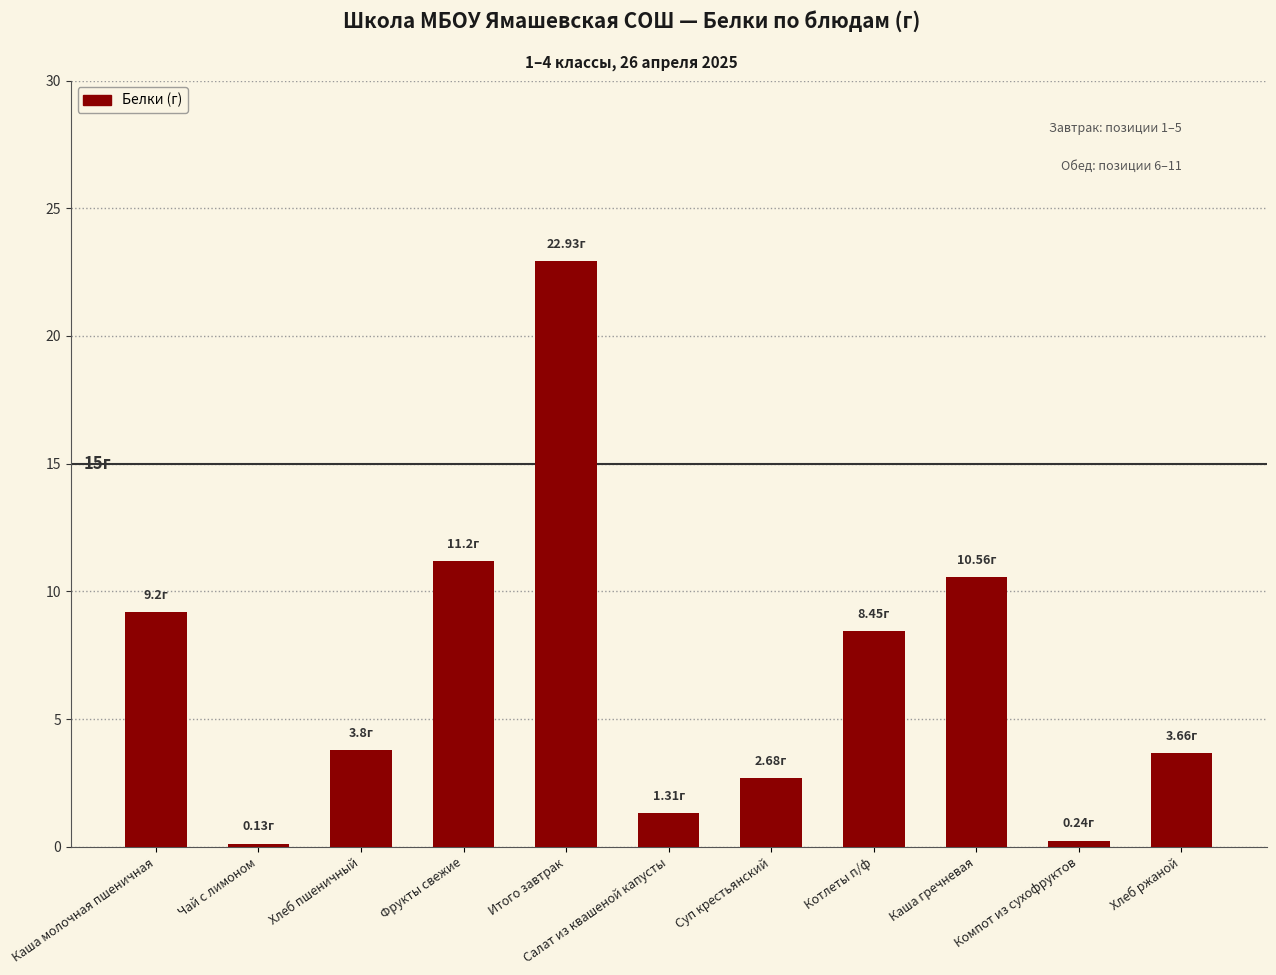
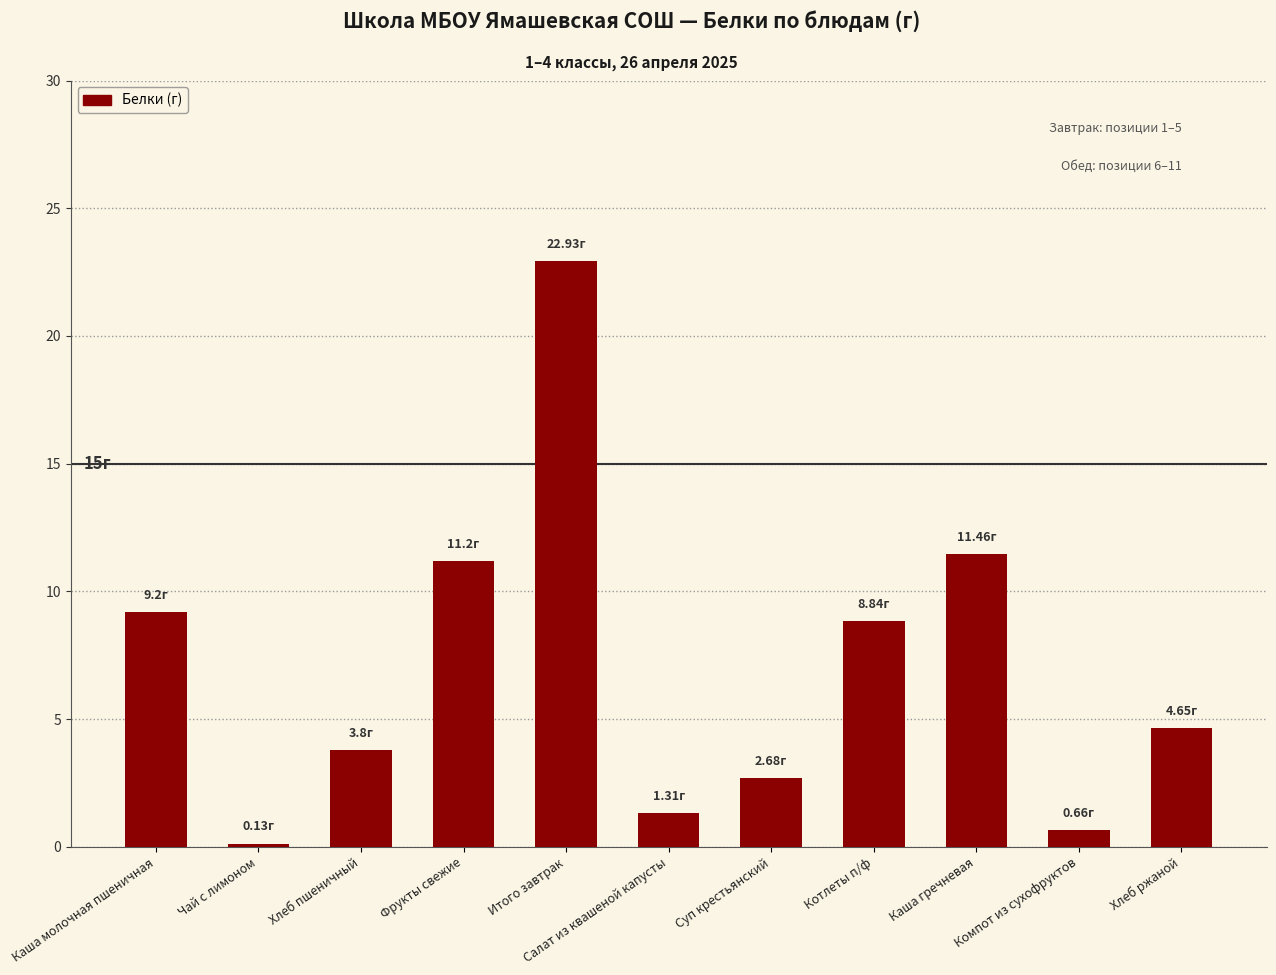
  {
    "Каша молочная пшеничная": "9.2г",
    "Чай с лимоном": "0.13г",
    "Хлеб пшеничный": "3.8г",
    "Фрукты свежие": "11.2г",
    "Итого завтрак": "22.93г",
    "Салат из квашеной капусты": "1.31г",
    "Суп крестьянский": "2.68г",
-   "Котлеты п/ф": "8.45г",
-   "Каша гречневая": "10.56г",
-   "Компот из сухофруктов": "0.24г",
-   "Хлеб ржаной": "3.66г"
+   "Котлеты п/ф": "8.84г",
+   "Каша гречневая": "11.46г",
+   "Компот из сухофруктов": "0.66г",
+   "Хлеб ржаной": "4.65г"
  }
